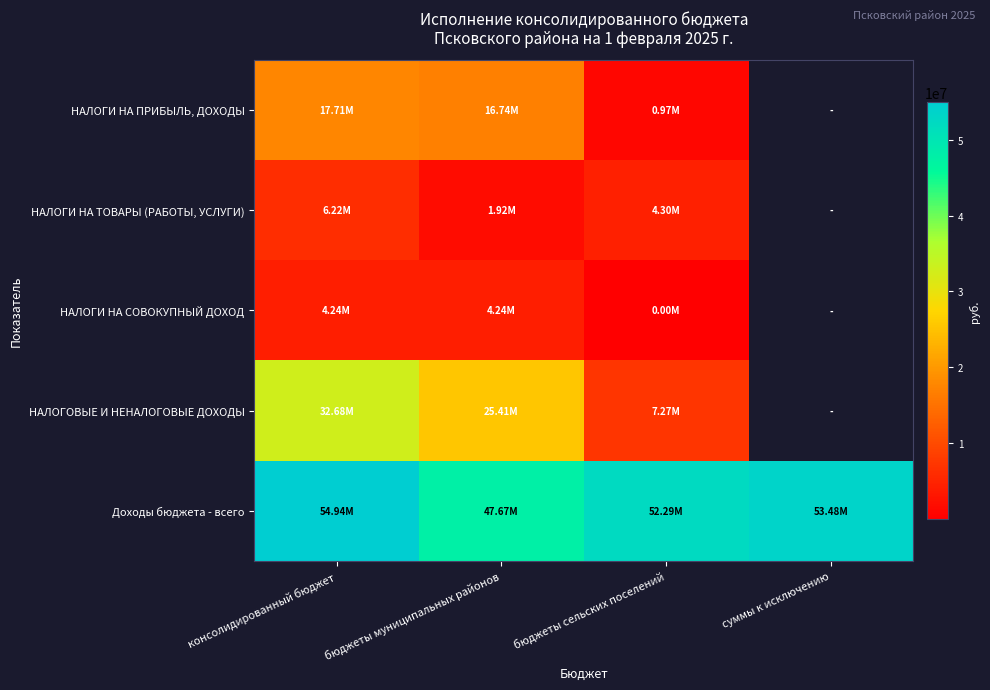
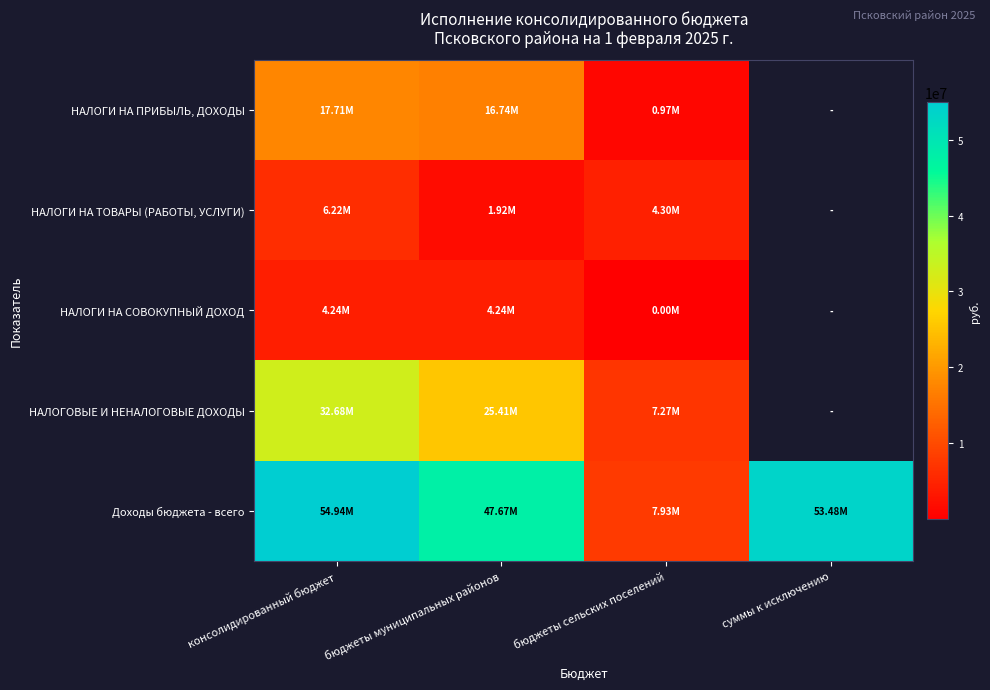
  {
    "НАЛОГИ НА ПРИБЫЛЬ, ДОХОДЫ": {
      "консолидированный бюджет": "17.71M",
      "бюджеты муниципальных районов": "16.74M",
      "бюджеты сельских поселений": "0.97M"
    },
    "НАЛОГИ НА ТОВАРЫ (РАБОТЫ, УСЛУГИ)": {
      "консолидированный бюджет": "6.22M",
      "бюджеты муниципальных районов": "1.92M",
      "бюджеты сельских поселений": "4.30M"
    },
    "НАЛОГИ НА СОВОКУПНЫЙ ДОХОД": {
      "консолидированный бюджет": "4.24M",
      "бюджеты муниципальных районов": "4.24M",
      "бюджеты сельских поселений": "0.00M"
    },
    "НАЛОГОВЫЕ И НЕНАЛОГОВЫЕ ДОХОДЫ": {
      "консолидированный бюджет": "32.68M",
      "бюджеты муниципальных районов": "25.41M",
      "бюджеты сельских поселений": "7.27M"
    },
    "Доходы бюджета - всего": {
      "консолидированный бюджет": "54.94M",
      "бюджеты муниципальных районов": "47.67M",
-     "бюджеты сельских поселений": "52.29M",
+     "бюджеты сельских поселений": "7.93M",
      "суммы к исключению": "53.48M"
    }
  }
